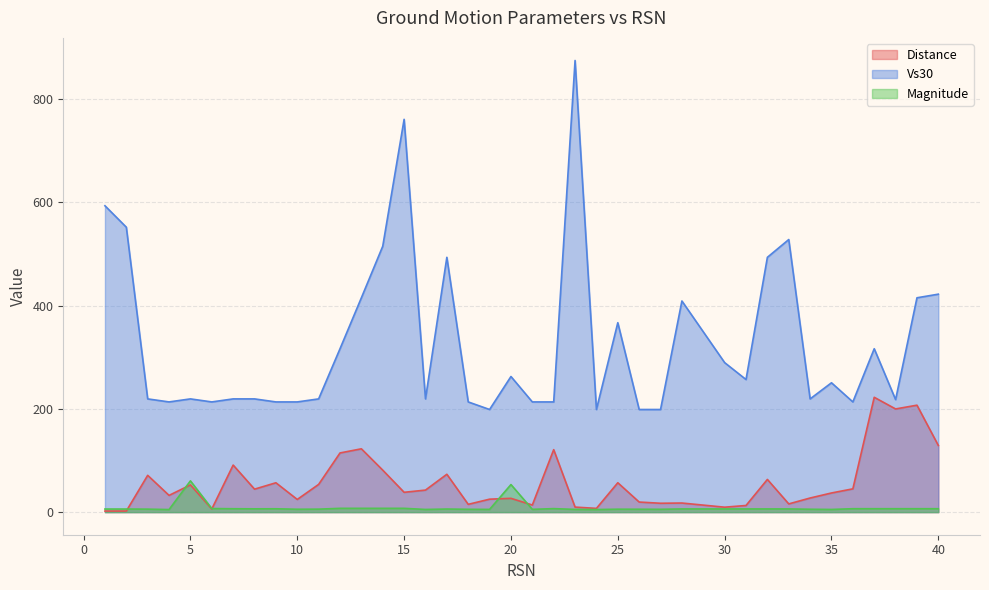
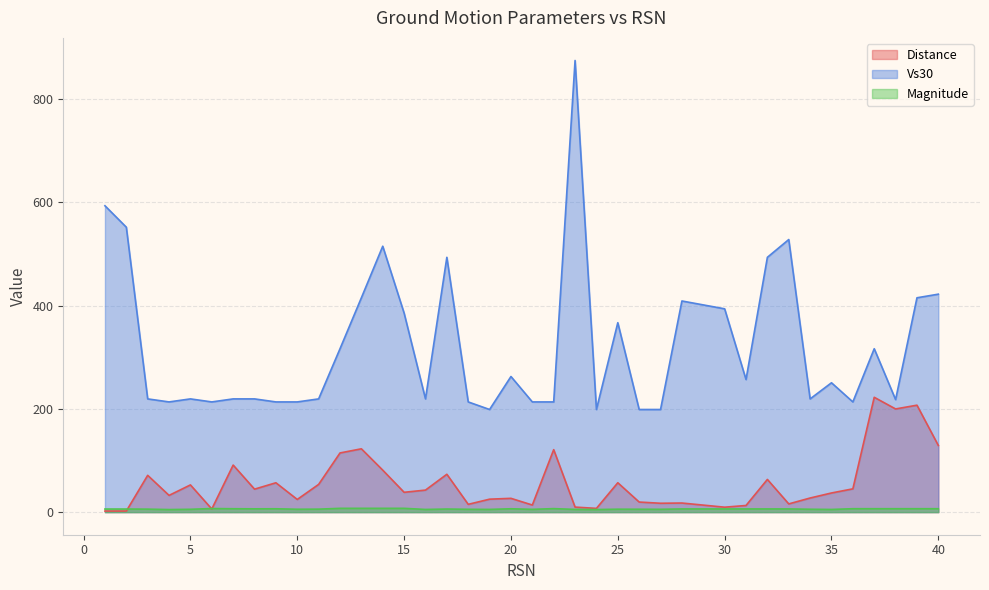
  {
    "Distance": {
      "5": 50,
      "10": 20,
      "15": 40,
      "20": 30,
      "25": 60,
      "35": 40,
      "40": 130
    },
    "Vs30": {
      "5": 220,
      "10": 210,
-     "15": 760,
+     "15": 390,
      "20": 260,
      "25": 370,
-     "30": 290,
+     "30": 390,
      "35": 250,
      "40": 420
    },
    "Magnitude": {
-     "5": 60,
+     "5": 10,
      "10": 10,
      "15": 10,
-     "20": 50,
+     "20": 10,
      "25": 10,
      "35": 10,
      "40": 10
    }
  }
